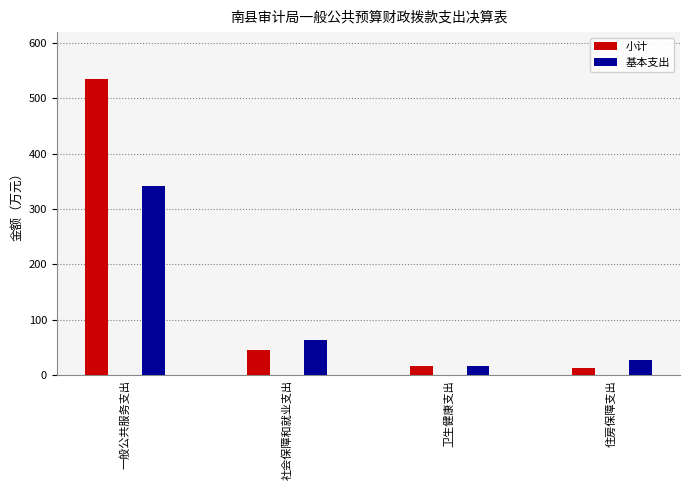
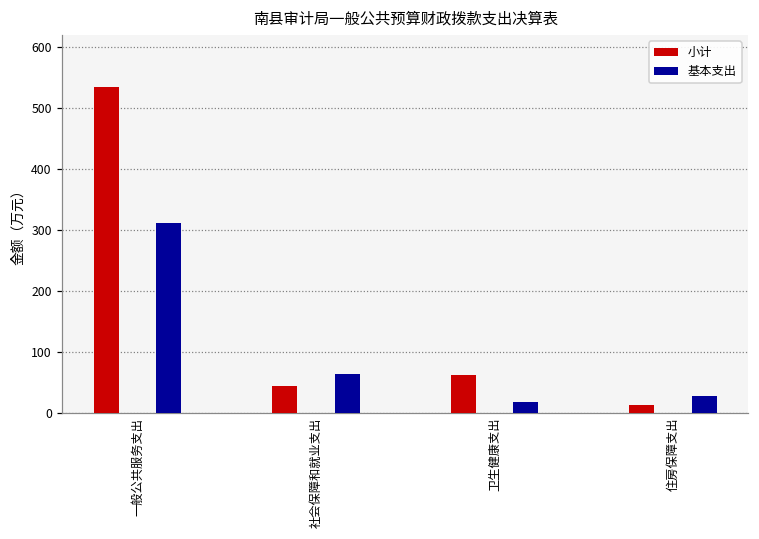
  {
    "小计": {
      "一般公共服务支出": 540,
      "社会保障和就业支出": 40,
-     "卫生健康支出": 20,
+     "卫生健康支出": 60,
      "住房保障支出": 10
    },
    "基本支出": {
-     "一般公共服务支出": 340,
+     "一般公共服务支出": 310,
      "社会保障和就业支出": 60,
      "卫生健康支出": 20,
      "住房保障支出": 30
    }
  }
